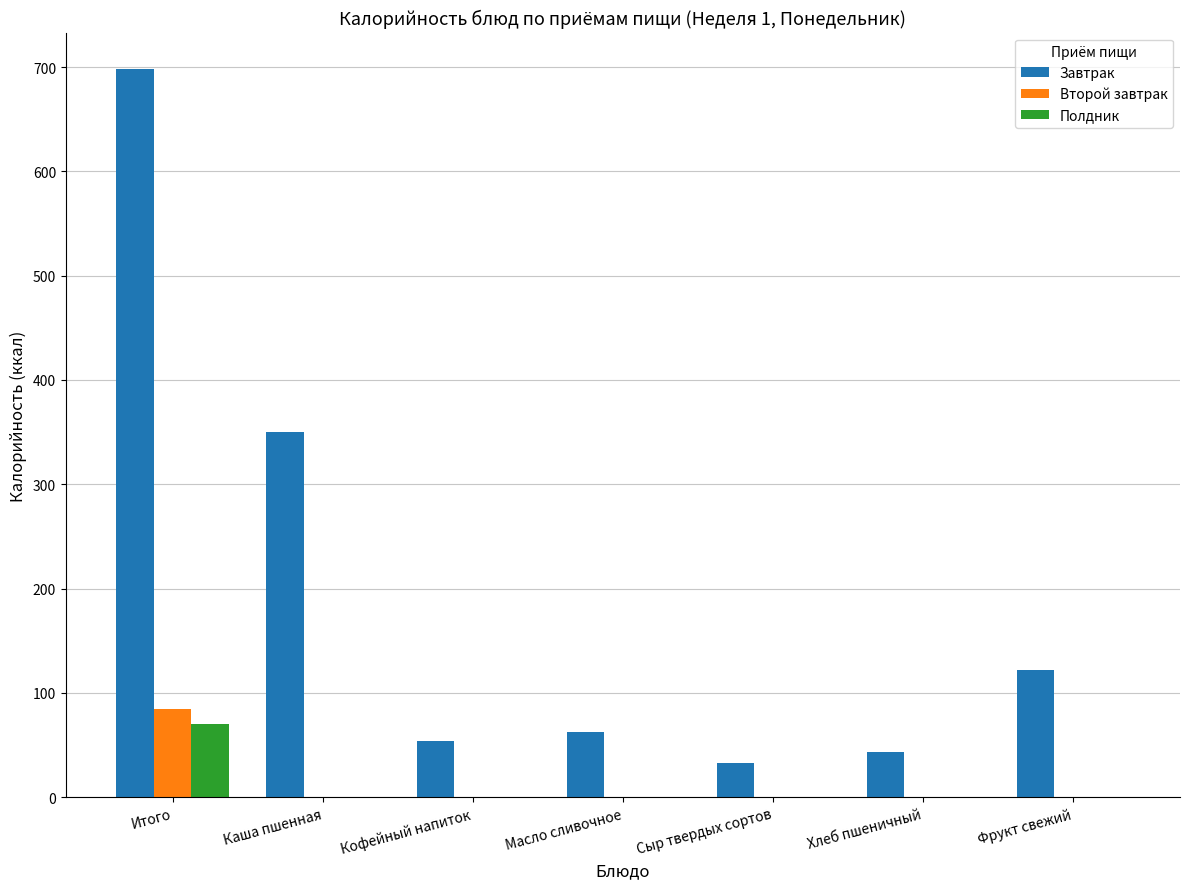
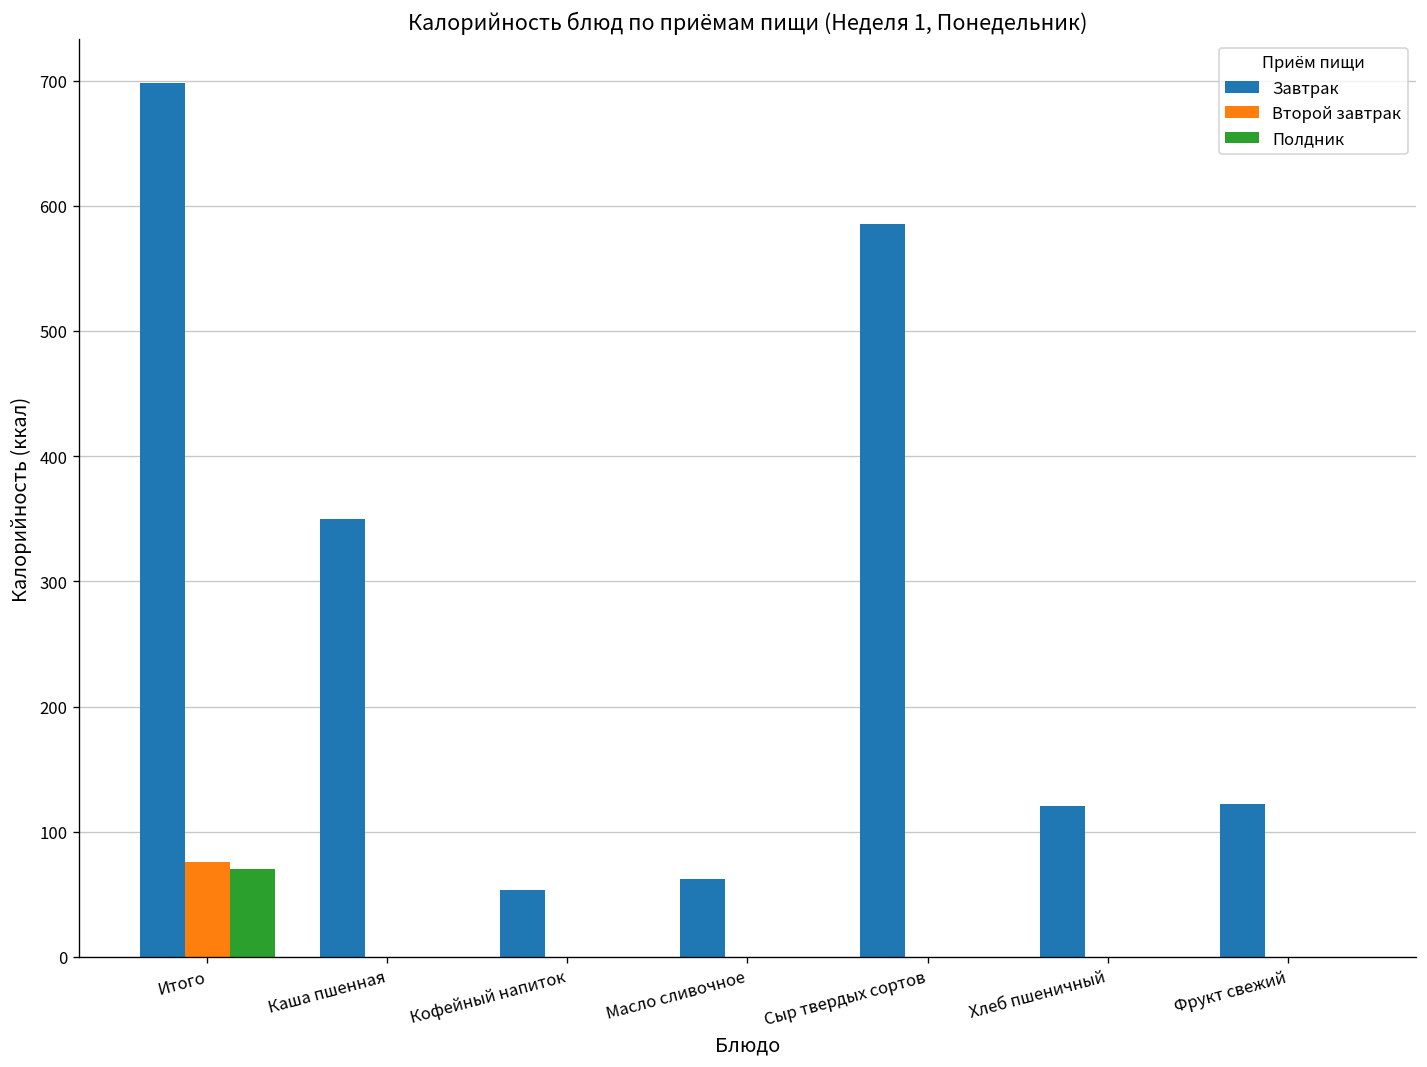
  {
    "Завтрак": {
      "Итого": 698,
      "Каша пшенная": 350,
      "Кофейный напиток": 54,
      "Масло сливочное": 62,
-     "Сыр твердых сортов": 33,
-     "Хлеб пшеничный": 44,
+     "Сыр твердых сортов": 585,
+     "Хлеб пшеничный": 121,
      "Фрукт свежий": 122
    },
    "Второй завтрак": {
-     "Итого": 84,
+     "Итого": 76,
      "Каша пшенная": 0,
      "Кофейный напиток": 0,
      "Масло сливочное": 0,
      "Сыр твердых сортов": 0,
      "Хлеб пшеничный": 0,
      "Фрукт свежий": 0
    },
    "Полдник": {
      "Итого": 71,
      "Каша пшенная": 0,
      "Кофейный напиток": 0,
      "Масло сливочное": 0,
      "Сыр твердых сортов": 0,
      "Хлеб пшеничный": 0,
      "Фрукт свежий": 0
    }
  }
